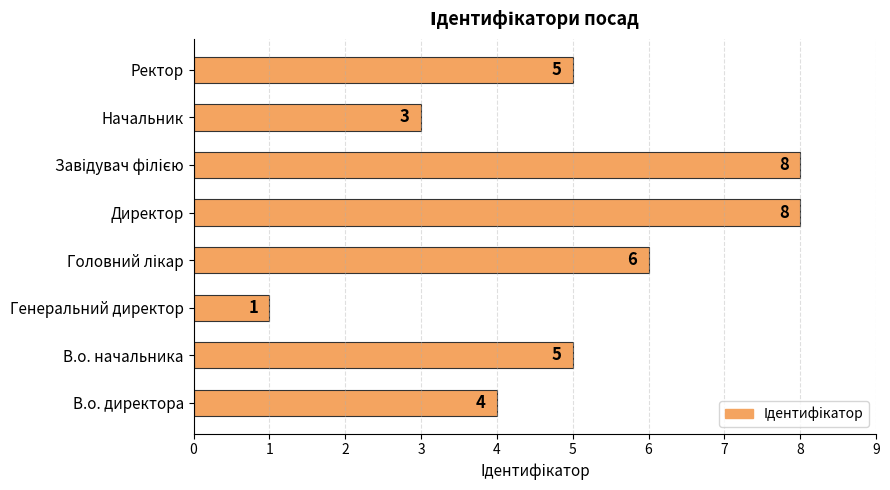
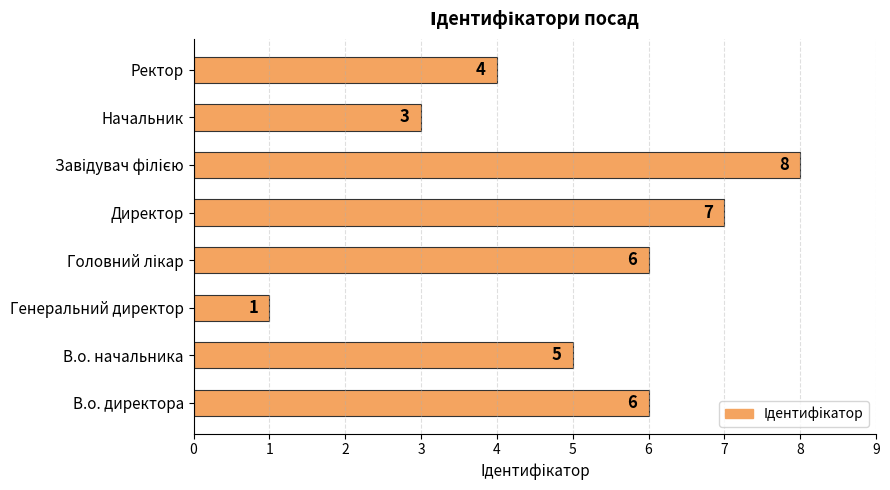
  {
-   "Ректор": 5,
+   "Ректор": 4,
    "Начальник": 3,
    "Завідувач філією": 8,
-   "Директор": 8,
+   "Директор": 7,
    "Головний лікар": 6,
    "Генеральний директор": 1,
    "В.о. начальника": 5,
-   "В.о. директора": 4
+   "В.о. директора": 6
  }
